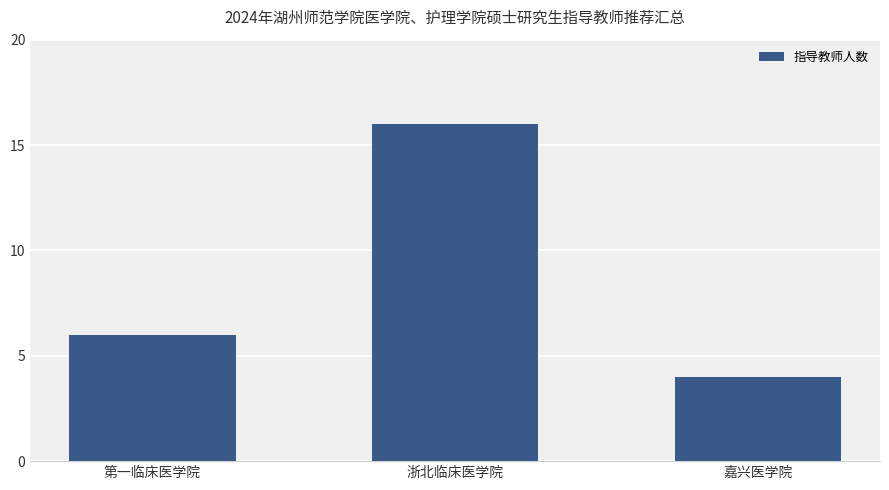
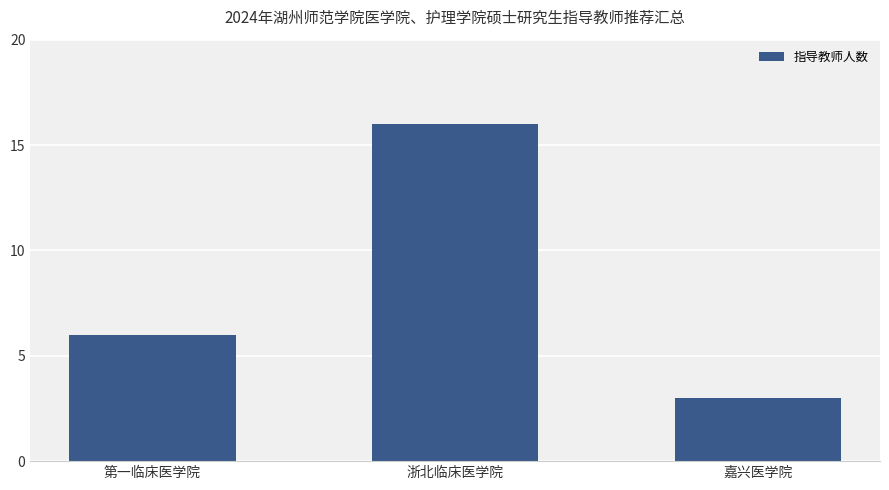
  {
    "第一临床医学院": 6,
    "浙北临床医学院": 16,
-   "嘉兴医学院": 4
+   "嘉兴医学院": 3
  }
